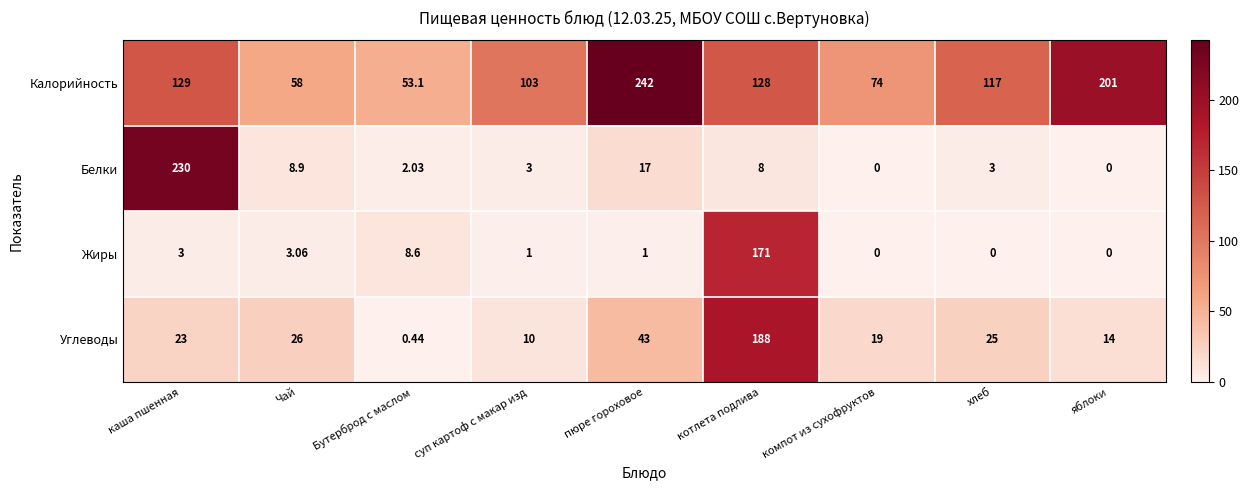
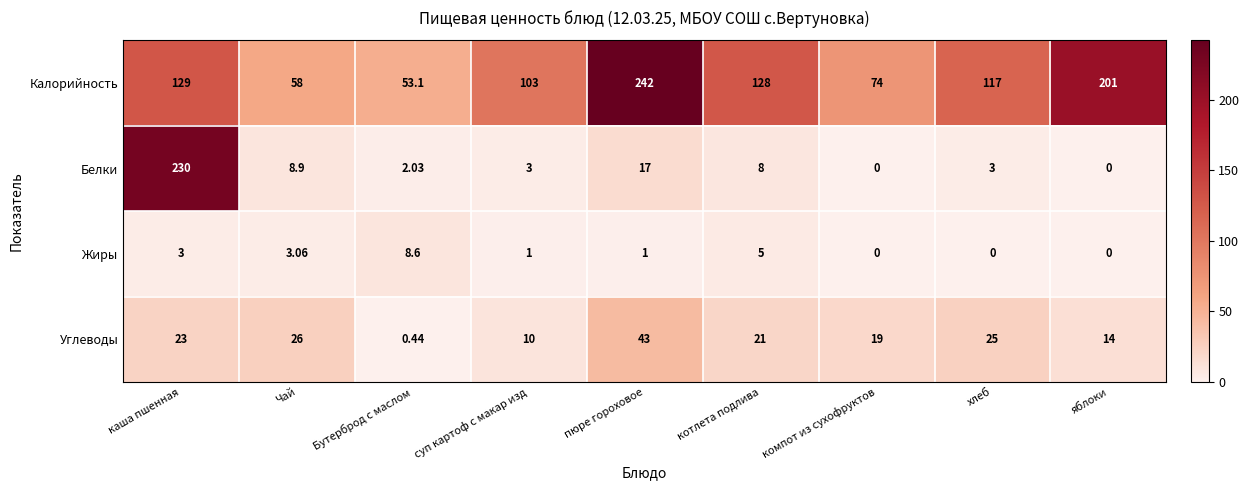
  {
    "Калорийность": {
      "каша пшенная": 129,
      "Чай": 58,
      "Бутерброд с маслом": 53.1,
      "суп картоф с макар изд": 103,
      "пюре гороховое": 242,
      "котлета подлива": 128,
      "компот из сухофруктов": 74,
      "хлеб": 117,
      "яблоки": 201
    },
    "Белки": {
      "каша пшенная": 230,
      "Чай": 8.9,
      "Бутерброд с маслом": 2.03,
      "суп картоф с макар изд": 3,
      "пюре гороховое": 17,
      "котлета подлива": 8,
      "компот из сухофруктов": 0,
      "хлеб": 3,
      "яблоки": 0
    },
    "Жиры": {
      "каша пшенная": 3,
      "Чай": 3.06,
      "Бутерброд с маслом": 8.6,
      "суп картоф с макар изд": 1,
      "пюре гороховое": 1,
-     "котлета подлива": 171,
+     "котлета подлива": 5,
      "компот из сухофруктов": 0,
      "хлеб": 0,
      "яблоки": 0
    },
    "Углеводы": {
      "каша пшенная": 23,
      "Чай": 26,
      "Бутерброд с маслом": 0.44,
      "суп картоф с макар изд": 10,
      "пюре гороховое": 43,
-     "котлета подлива": 188,
+     "котлета подлива": 21,
      "компот из сухофруктов": 19,
      "хлеб": 25,
      "яблоки": 14
    }
  }
